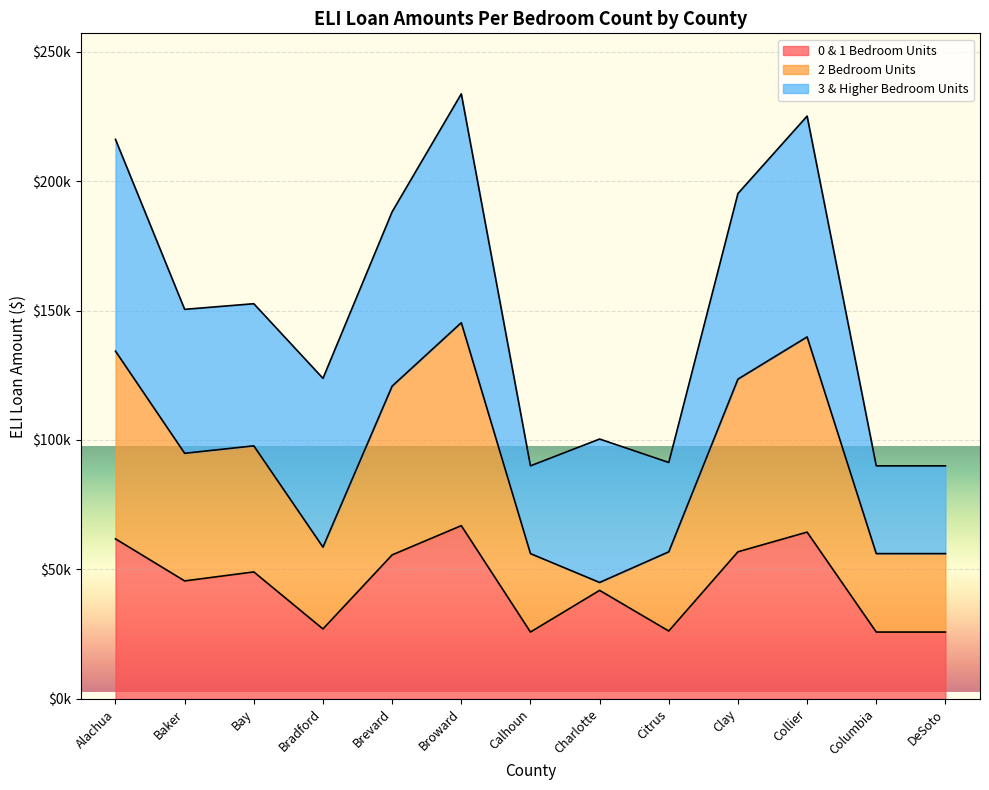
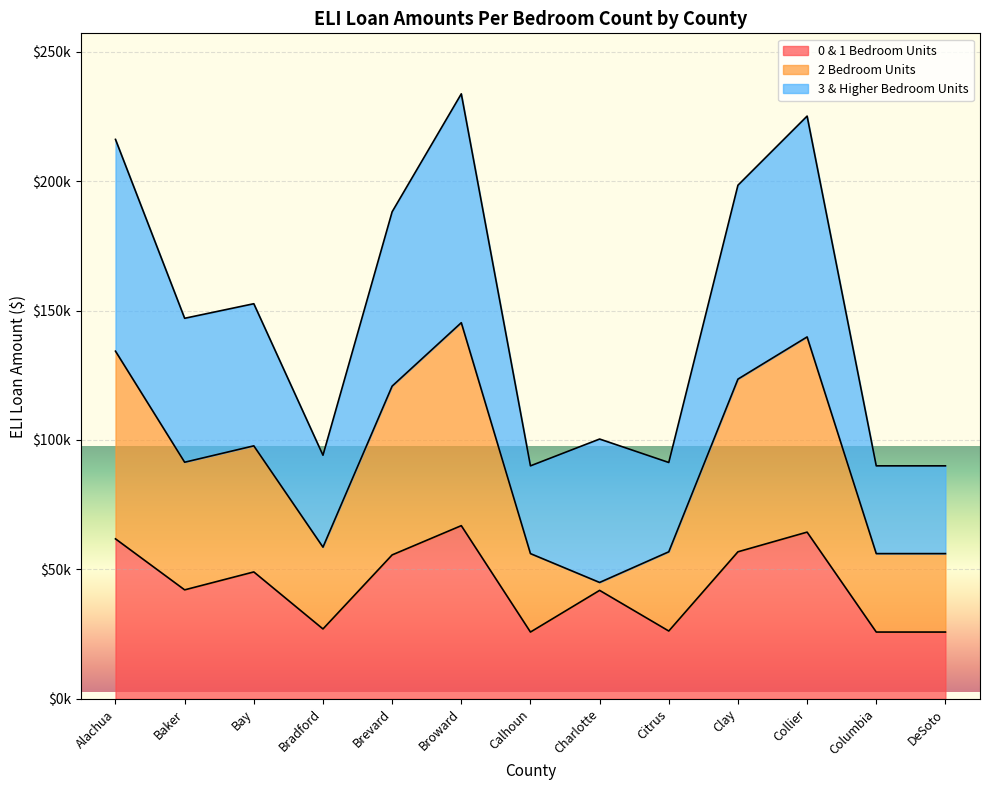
  {
    "0 & 1 Bedroom Units": {
      "Alachua": "$62000",
-     "Baker": "$46000",
+     "Baker": "$42000",
      "Bay": "$49000",
      "Bradford": "$27000",
      "Brevard": "$56000",
      "Broward": "$67000",
      "Calhoun": "$26000",
      "Charlotte": "$42000",
      "Citrus": "$26000",
      "Clay": "$57000",
      "Collier": "$64000",
      "Columbia": "$26000",
      "DeSoto": "$26000"
    },
    "2 Bedroom Units": {
      "Alachua": "$73000",
      "Baker": "$49000",
      "Bay": "$49000",
      "Bradford": "$32000",
      "Brevard": "$65000",
      "Broward": "$78000",
      "Calhoun": "$30000",
      "Charlotte": "$3000",
      "Citrus": "$31000",
      "Clay": "$67000",
      "Collier": "$75000",
      "Columbia": "$30000",
      "DeSoto": "$30000"
    },
    "3 & Higher Bedroom Units": {
      "Alachua": "$82000",
      "Baker": "$56000",
      "Bay": "$55000",
-     "Bradford": "$65000",
+     "Bradford": "$36000",
      "Brevard": "$67000",
      "Broward": "$88000",
      "Calhoun": "$34000",
      "Charlotte": "$55000",
      "Citrus": "$35000",
-     "Clay": "$72000",
+     "Clay": "$75000",
      "Collier": "$85000",
      "Columbia": "$34000",
      "DeSoto": "$34000"
    }
  }
